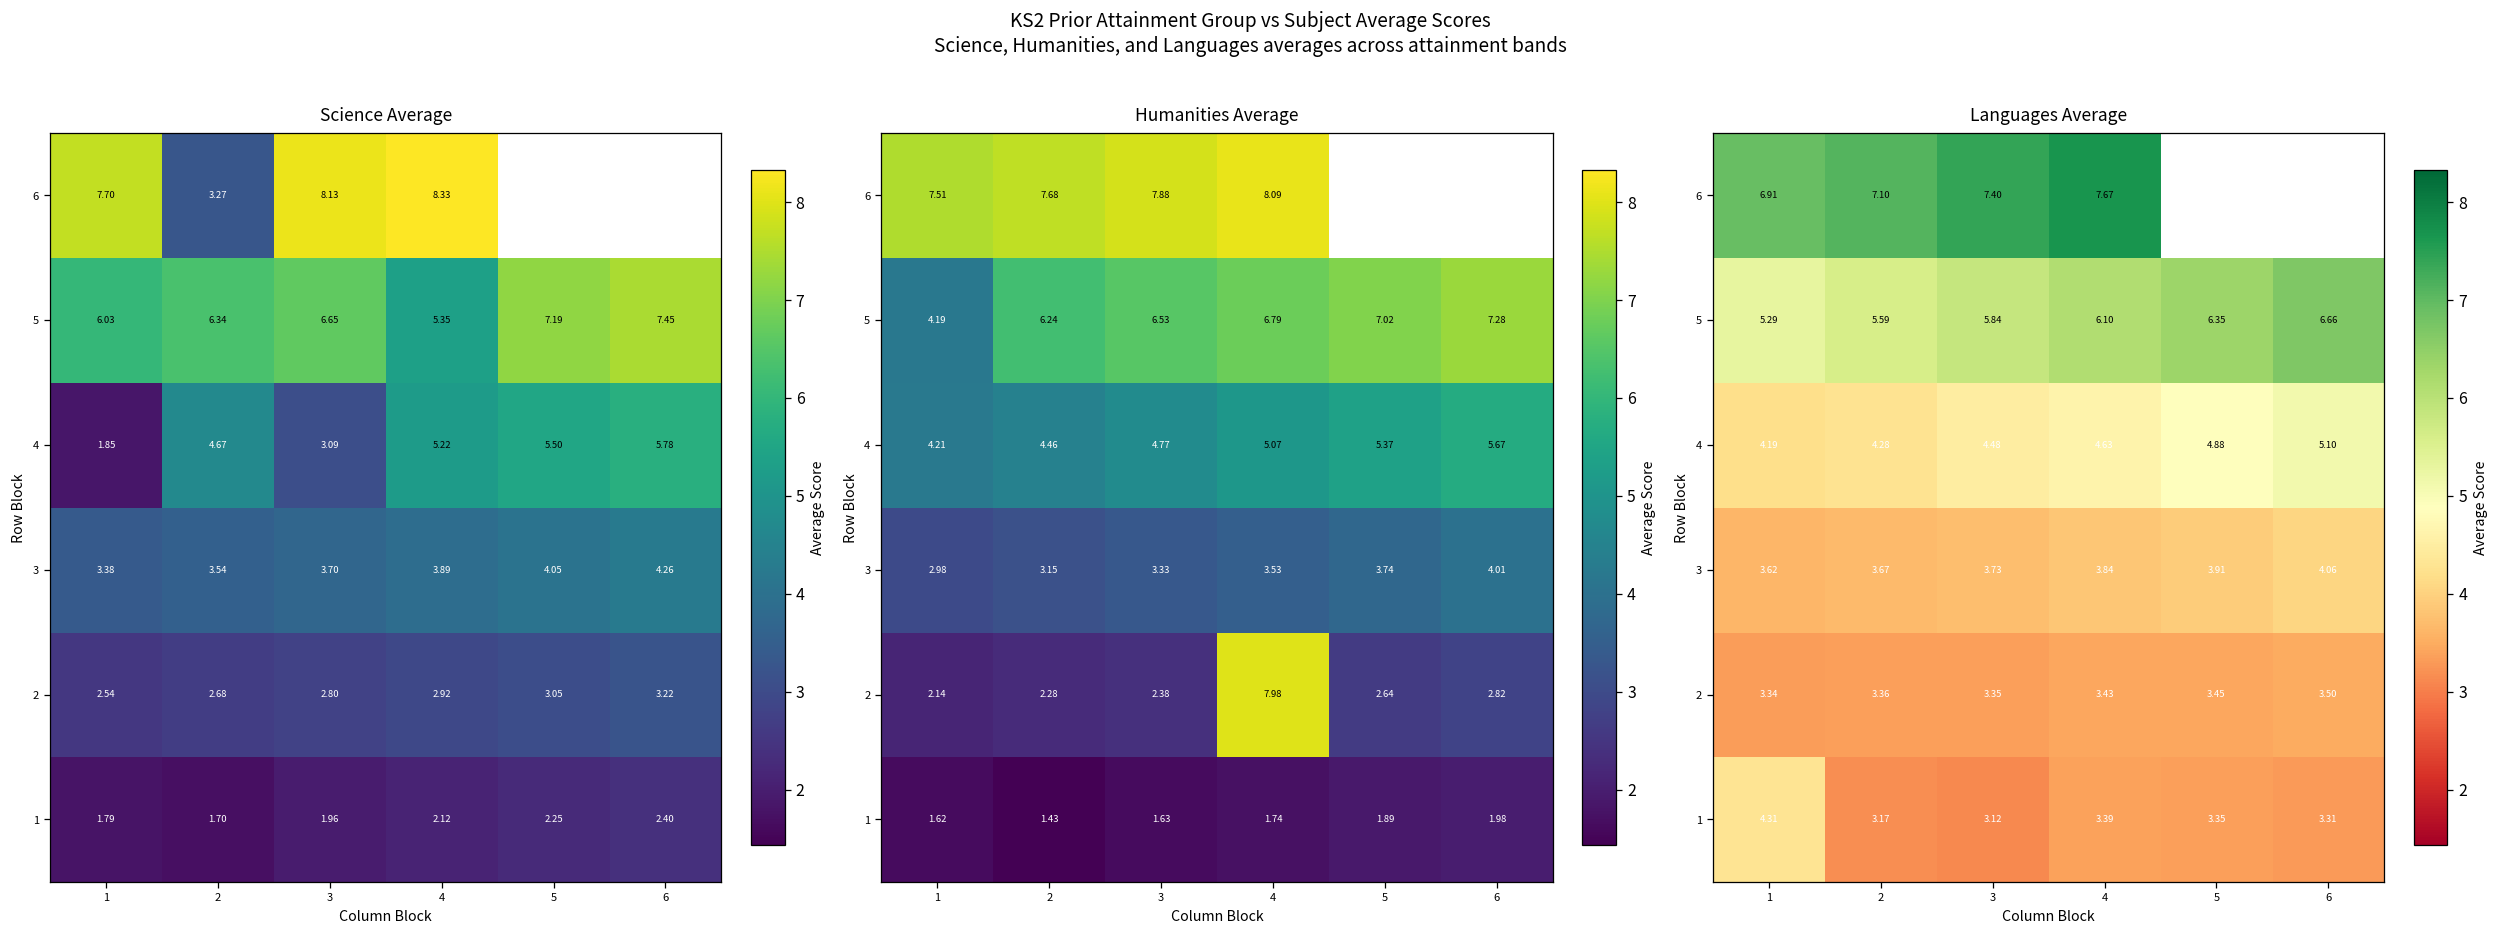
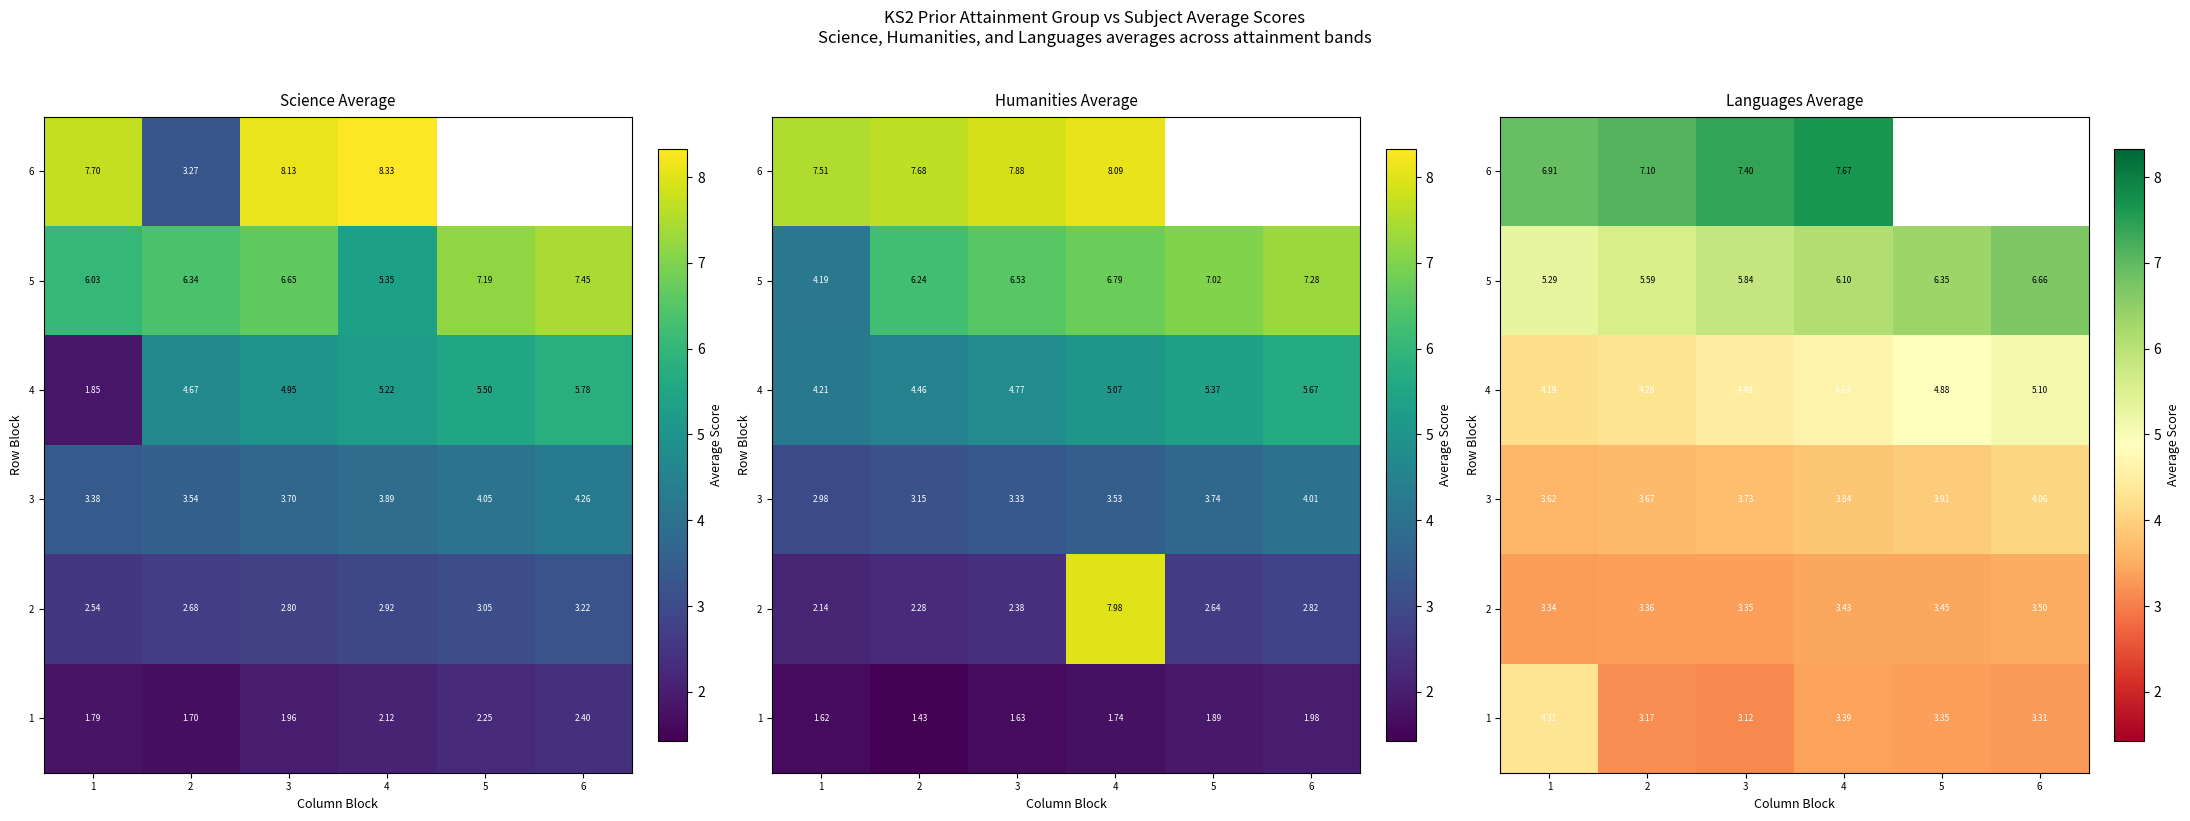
  {
    "Science Average": {
      "6": {
        "1": 7.70,
        "2": 3.27,
        "3": 8.13,
        "4": 8.33
      },
      "5": {
        "1": 6.03,
        "2": 6.34,
        "3": 6.65,
        "4": 5.35,
        "5": 7.19,
        "6": 7.45
      },
      "4": {
        "1": 1.85,
        "2": 4.67,
-       "3": 3.09,
+       "3": 4.95,
        "4": 5.22,
        "5": 5.50,
        "6": 5.78
      },
      "3": {
        "1": 3.38,
        "2": 3.54,
        "3": 3.70,
        "4": 3.89,
        "5": 4.05,
        "6": 4.26
      },
      "2": {
        "1": 2.54,
        "2": 2.68,
        "3": 2.80,
        "4": 2.92,
        "5": 3.05,
        "6": 3.22
      },
      "1": {
        "1": 1.79,
        "2": 1.70,
        "3": 1.96,
        "4": 2.12,
        "5": 2.25,
        "6": 2.40
      }
    },
    "Humanities Average": {
      "6": {
        "1": 7.51,
        "2": 7.68,
        "3": 7.88,
        "4": 8.09
      },
      "5": {
        "1": 4.19,
        "2": 6.24,
        "3": 6.53,
        "4": 6.79,
        "5": 7.02,
        "6": 7.28
      },
      "4": {
        "1": 4.21,
        "2": 4.46,
        "3": 4.77,
        "4": 5.07,
        "5": 5.37,
        "6": 5.67
      },
      "3": {
        "1": 2.98,
        "2": 3.15,
        "3": 3.33,
        "4": 3.53,
        "5": 3.74,
        "6": 4.01
      },
      "2": {
        "1": 2.14,
        "2": 2.28,
        "3": 2.38,
        "4": 7.98,
        "5": 2.64,
        "6": 2.82
      },
      "1": {
        "1": 1.62,
        "2": 1.43,
        "3": 1.63,
        "4": 1.74,
        "5": 1.89,
        "6": 1.98
      }
    },
    "Languages Average": {
      "6": {
        "1": 6.91,
        "2": 7.10,
        "3": 7.40,
        "4": 7.67
      },
      "5": {
        "1": 5.29,
        "2": 5.59,
        "3": 5.84,
        "4": 6.10,
        "5": 6.35,
        "6": 6.66
      },
      "4": {
        "1": 4.19,
        "2": 4.28,
        "3": 4.48,
        "4": 4.63,
        "5": 4.88,
        "6": 5.10
      },
      "3": {
        "1": 3.62,
        "2": 3.67,
        "3": 3.73,
        "4": 3.84,
        "5": 3.91,
        "6": 4.06
      },
      "2": {
        "1": 3.34,
        "2": 3.36,
        "3": 3.35,
        "4": 3.43,
        "5": 3.45,
        "6": 3.50
      },
      "1": {
        "1": 4.31,
        "2": 3.17,
        "3": 3.12,
        "4": 3.39,
        "5": 3.35,
        "6": 3.31
      }
    }
  }
